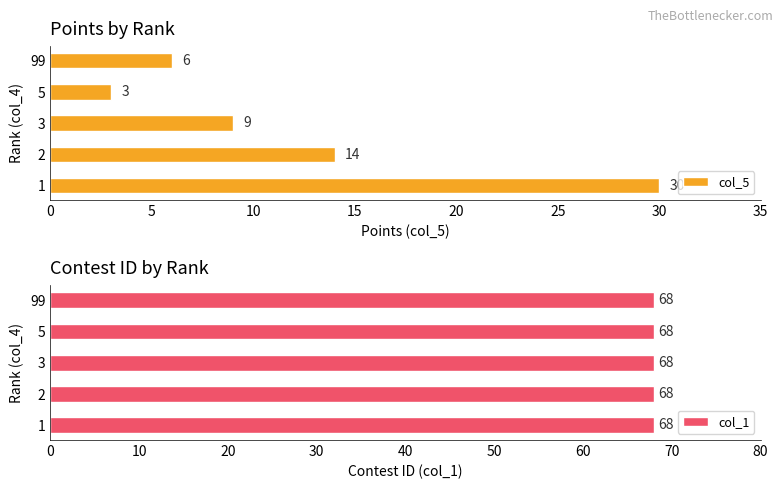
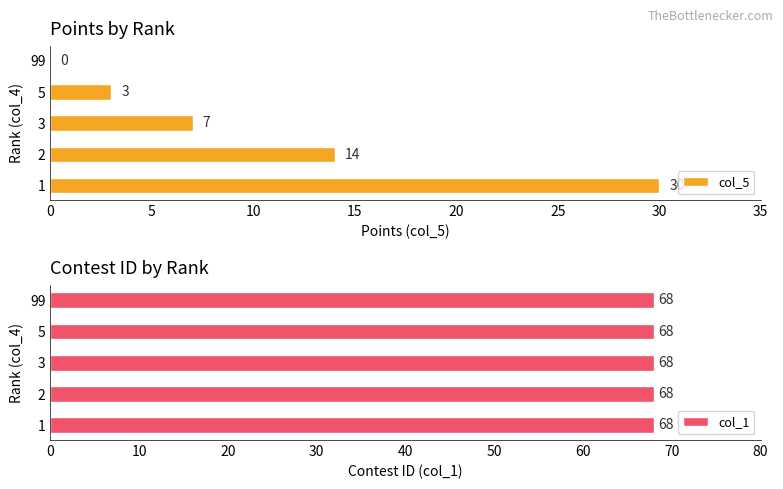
  {
    "Points by Rank": {
-     "99": 6,
+     "99": 0,
      "5": 3,
-     "3": 9,
+     "3": 7,
      "2": 14
    },
    "Contest ID by Rank": {
      "99": 68,
      "5": 68,
      "3": 68,
      "2": 68,
      "1": 68
    }
  }
